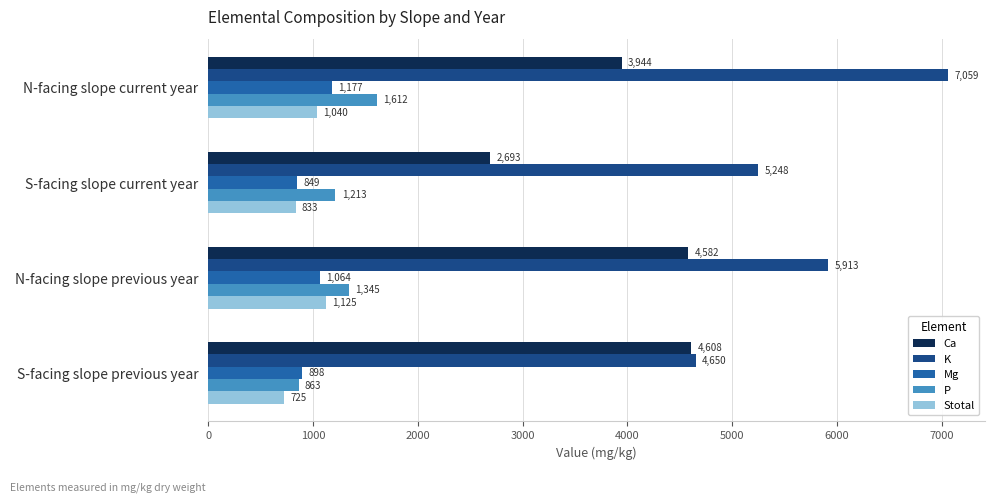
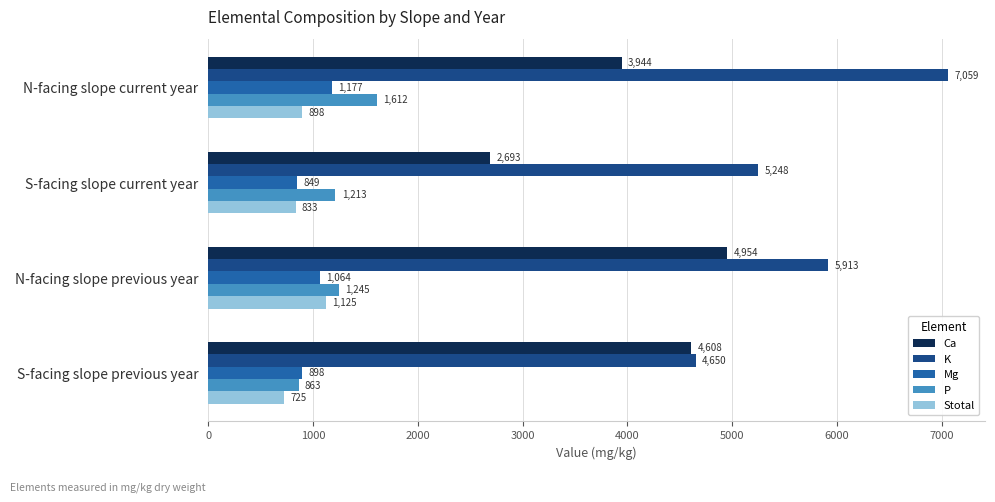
  {
    "Ca": {
      "N-facing slope current year": "3,944",
      "S-facing slope current year": "2,693",
-     "N-facing slope previous year": "4,582",
+     "N-facing slope previous year": "4,954",
      "S-facing slope previous year": "4,608"
    },
    "P": {
      "N-facing slope current year": "1,612",
      "S-facing slope current year": "1,213",
-     "N-facing slope previous year": "1,345",
+     "N-facing slope previous year": "1,245",
      "S-facing slope previous year": "863"
    },
    "Stotal": {
-     "N-facing slope current year": "1,040",
+     "N-facing slope current year": "898",
      "S-facing slope current year": "833",
      "N-facing slope previous year": "1,125",
      "S-facing slope previous year": "725"
    }
  }
